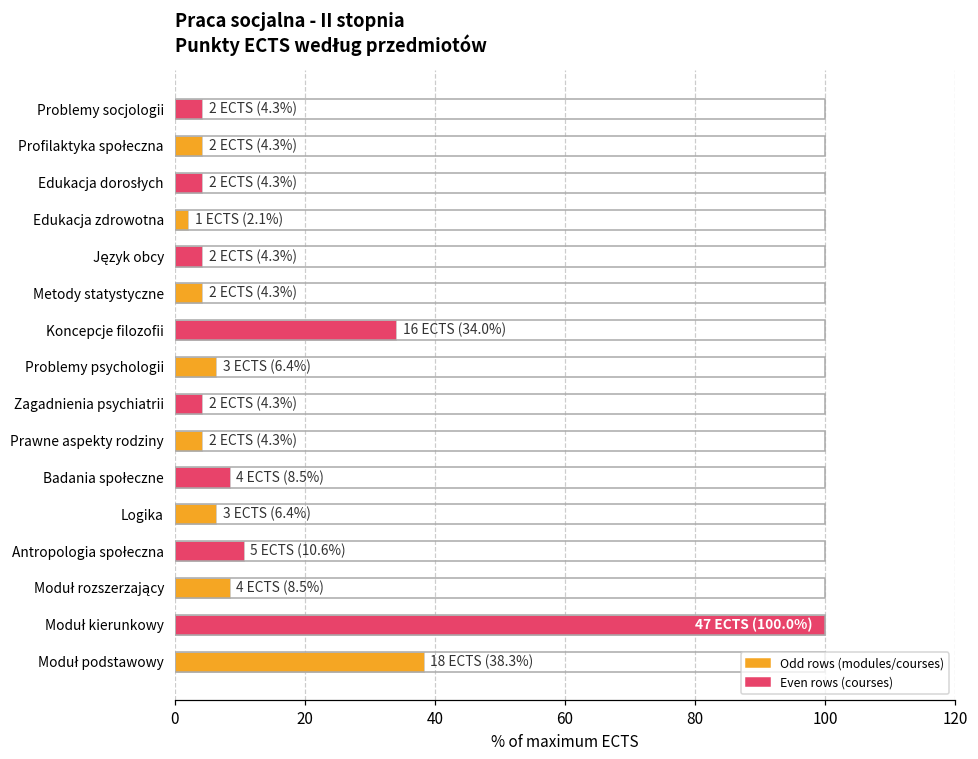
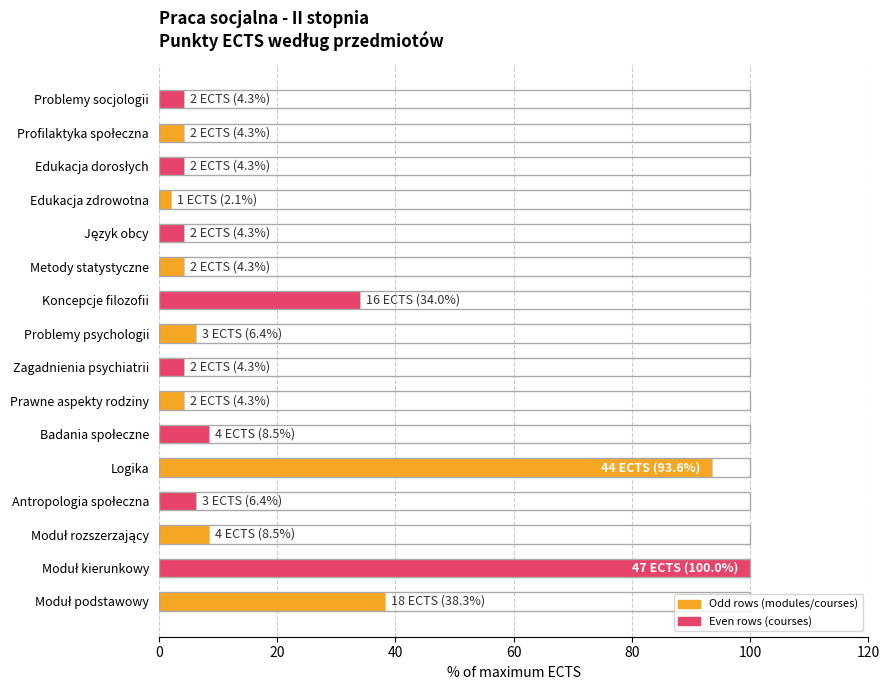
  {
    "Problemy socjologii": "(4.3%)",
    "Profilaktyka społeczna": "(4.3%)",
    "Edukacja dorosłych": "(4.3%)",
    "Edukacja zdrowotna": "(2.1%)",
    "Język obcy": "(4.3%)",
    "Metody statystyczne": "(4.3%)",
    "Koncepcje filozofii": "(34.0%)",
    "Problemy psychologii": "(6.4%)",
    "Zagadnienia psychiatrii": "(4.3%)",
    "Prawne aspekty rodziny": "(4.3%)",
    "Badania społeczne": "(8.5%)",
-   "Logika": "3 ECTS (6.4%)",
-   "Antropologia społeczna": "5 ECTS (10.6%)",
+   "Logika": "44 ECTS (93.6%)",
+   "Antropologia społeczna": "3 ECTS (6.4%)",
    "Moduł rozszerzający": "(8.5%)",
    "Moduł kierunkowy": "(100.0%)",
    "Moduł podstawowy": "(38.3%)"
  }
